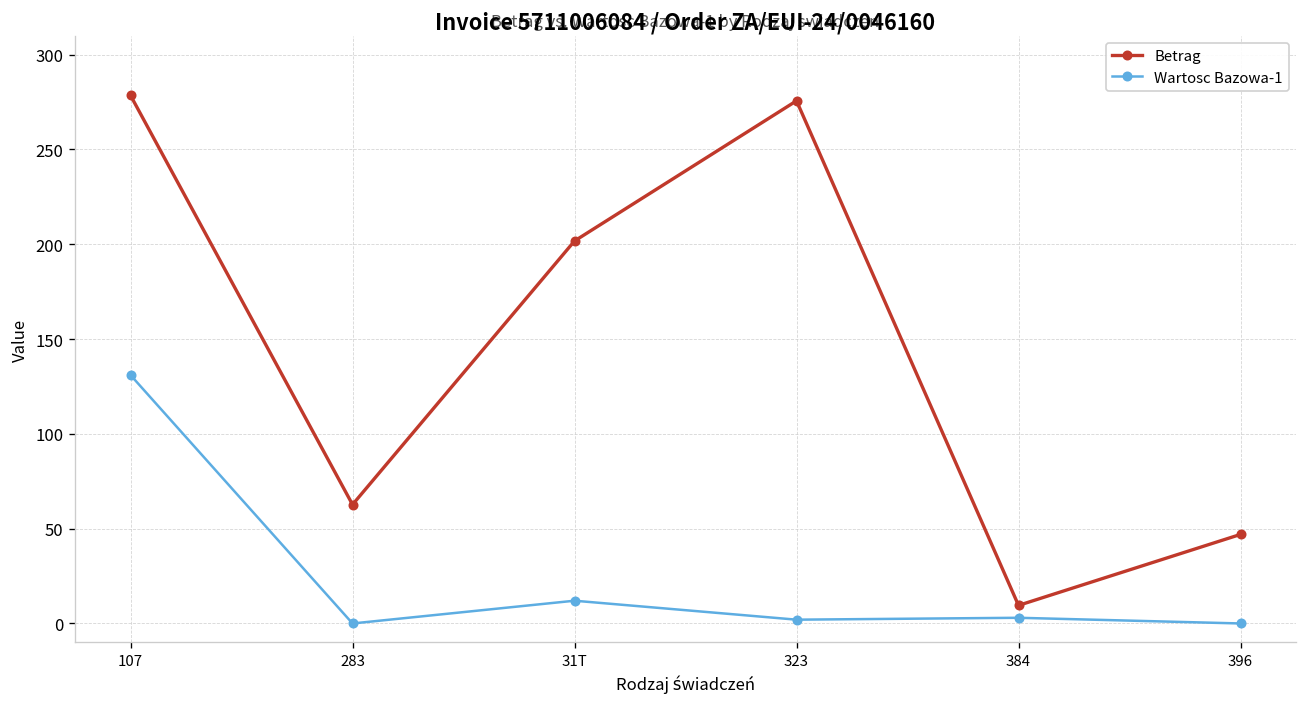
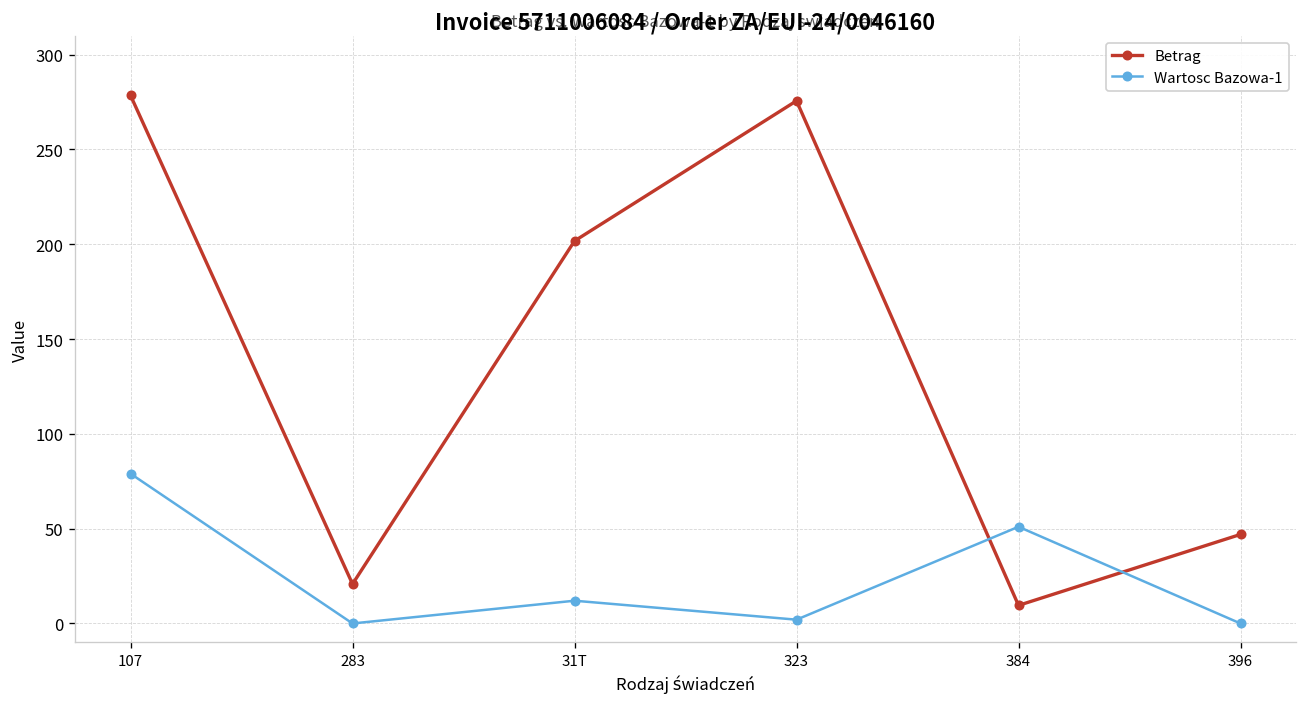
  {
    "Betrag": {
      "107": 278,
-     "283": 63,
+     "283": 21,
      "31T": 202,
      "323": 276,
      "384": 10,
      "396": 47
    },
    "Wartosc Bazowa-1": {
-     "107": 131,
+     "107": 79,
      "283": 0,
      "31T": 12,
      "323": 2,
-     "384": 3,
+     "384": 51,
      "396": 0
    }
  }
